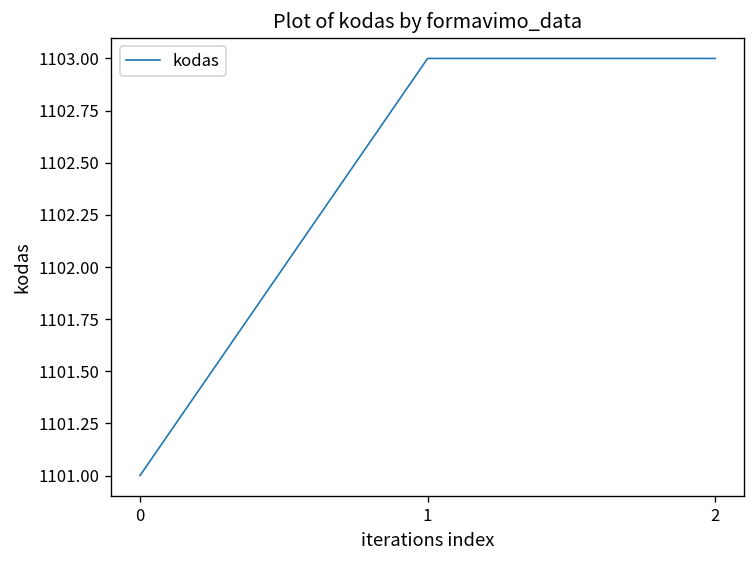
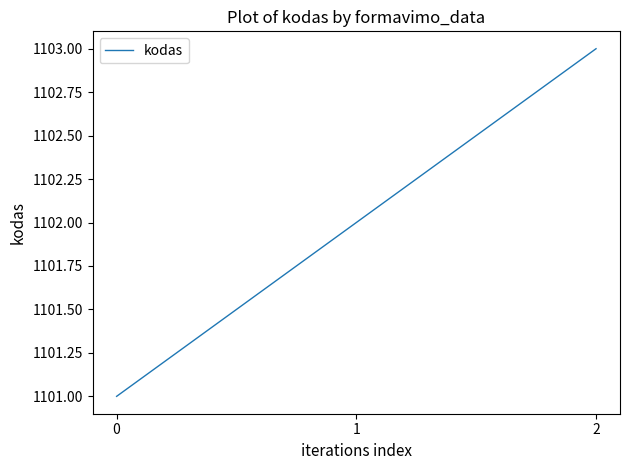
  {
    "0": 1101,
-   "1": 1103,
+   "1": 1102,
    "2": 1103
  }
